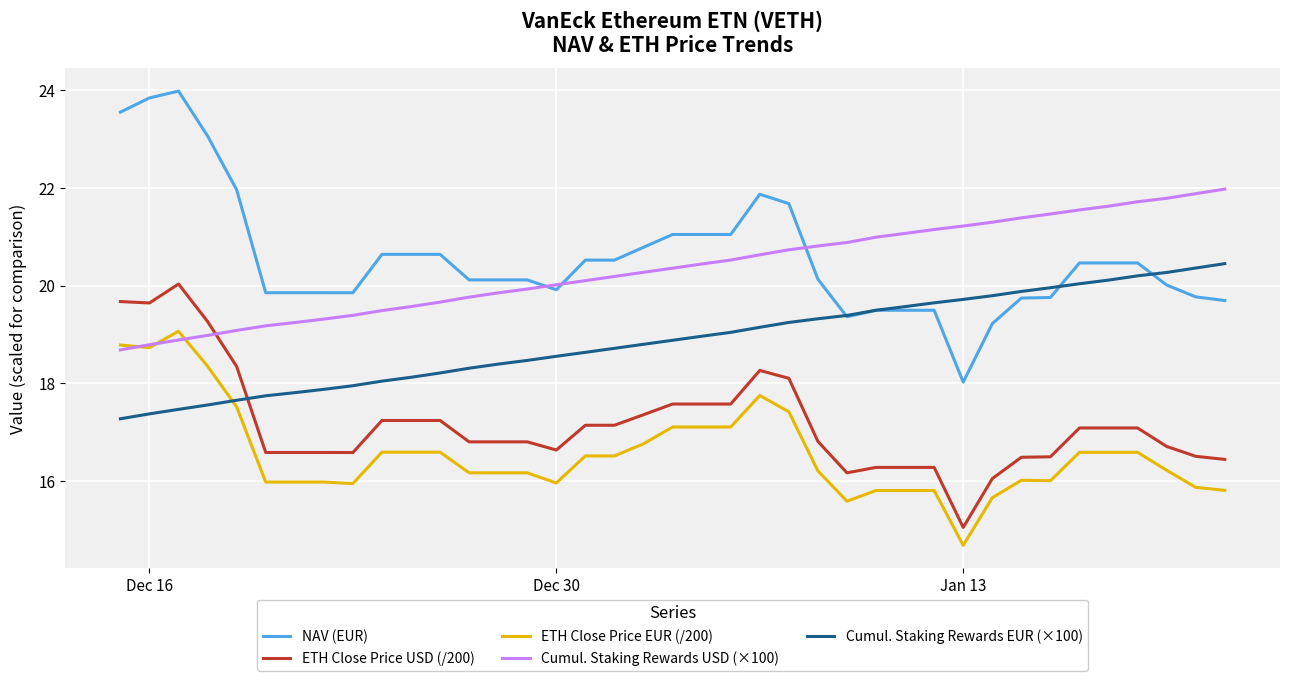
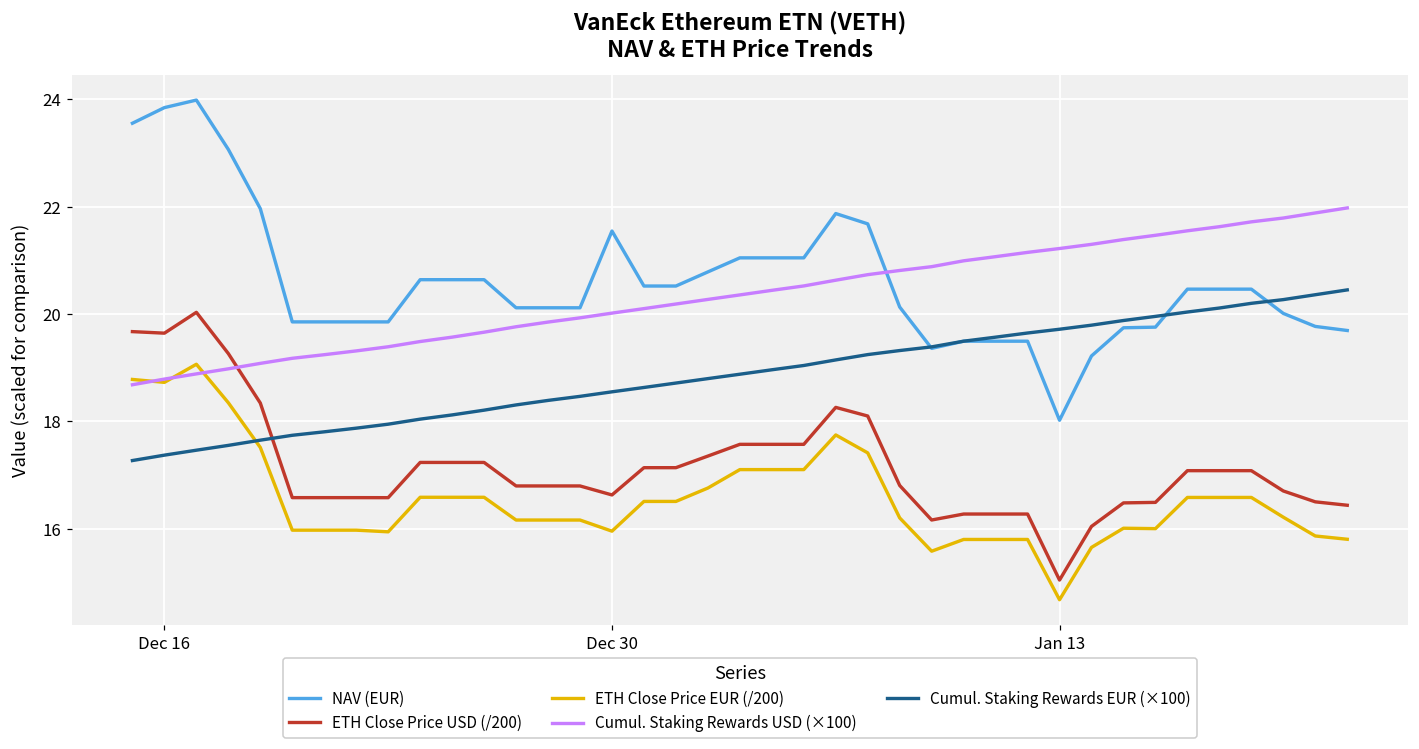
  {
    "NAV (EUR)": {
      "Dec 16": 23.8,
-     "Dec 30": 19.9,
+     "Dec 30": 21.5,
      "Jan 13": 18.0
    },
    "ETH Close Price USD (/200)": {
      "Dec 16": 19.6,
      "Dec 30": 16.6,
      "Jan 13": 15.0
    },
    "ETH Close Price EUR (/200)": {
      "Dec 16": 18.7,
      "Dec 30": 16.0,
      "Jan 13": 14.7
    },
    "Cumul. Staking Rewards USD (×100)": {
      "Dec 16": 18.8,
      "Dec 30": 20.0,
      "Jan 13": 21.2
    },
    "Cumul. Staking Rewards EUR (×100)": {
      "Dec 16": 17.4,
      "Dec 30": 18.6,
      "Jan 13": 19.7
    }
  }
